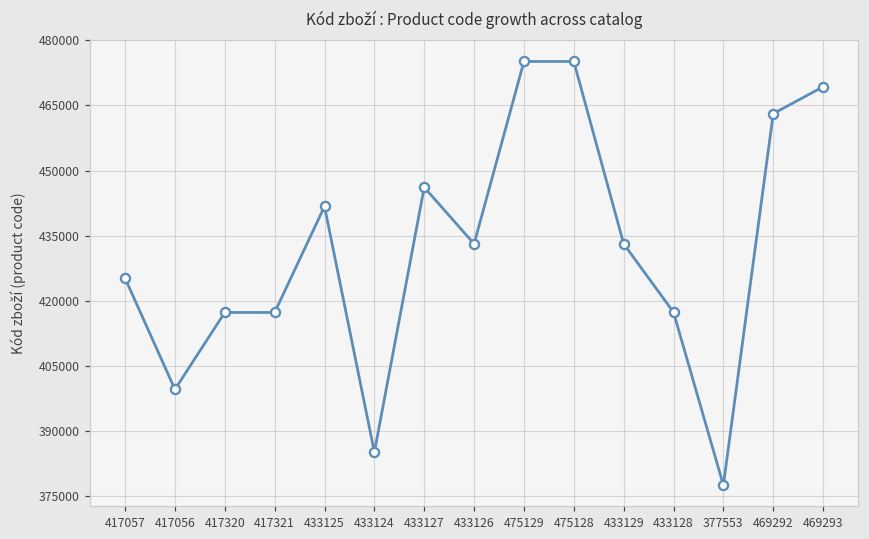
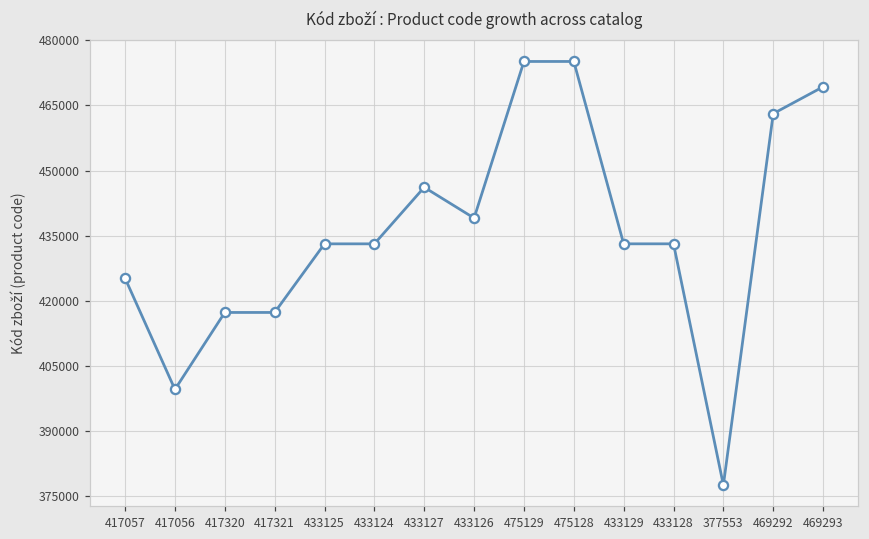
  {
    "417057": 425000,
    "417056": 400000,
    "417320": 417000,
    "417321": 417000,
-   "433125": 442000,
-   "433124": 385000,
+   "433125": 433000,
+   "433124": 433000,
    "433127": 446000,
-   "433126": 433000,
+   "433126": 439000,
    "475129": 475000,
    "475128": 475000,
    "433129": 433000,
-   "433128": 417000,
+   "433128": 433000,
    "377553": 378000,
    "469292": 463000,
    "469293": 469000
  }
